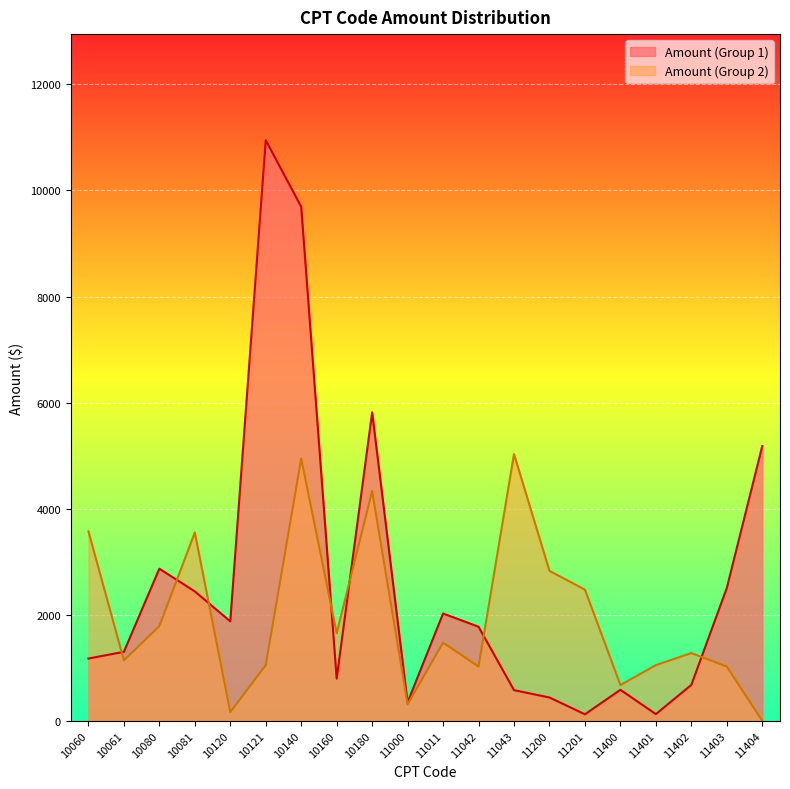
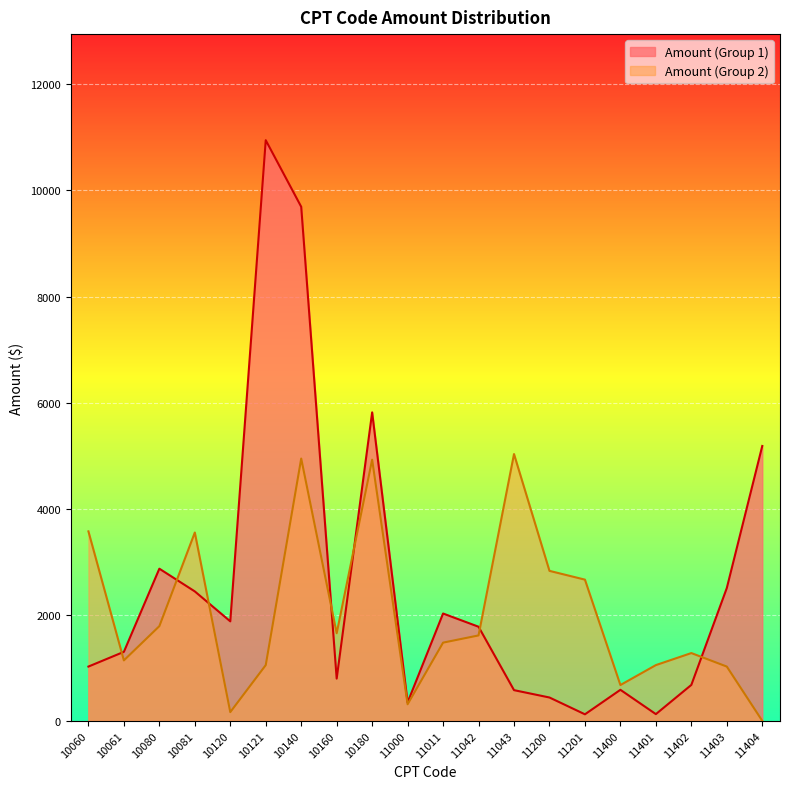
  {
    "Amount (Group 1)": {
-     "10060": 1200,
+     "10060": 1000,
      "10061": 1300,
      "10080": 2900,
      "10081": 2400,
      "10120": 1900,
      "10121": 10900,
      "10140": 9700,
      "10160": 800,
      "10180": 5800,
      "11011": 2000,
      "11042": 1800,
      "11043": 600,
      "11200": 400,
      "11201": 100,
      "11400": 600,
      "11401": 100,
      "11402": 700,
      "11403": 2500,
      "11404": 5200
    },
    "Amount (Group 2)": {
      "10060": 3600,
      "10061": 1100,
      "10080": 1800,
      "10081": 3600,
      "10120": 200,
      "10121": 1100,
      "10140": 4900,
      "10160": 1700,
-     "10180": 4300,
+     "10180": 4900,
      "11011": 1500,
-     "11042": 1000,
+     "11042": 1600,
      "11043": 5000,
      "11200": 2800,
-     "11201": 2500,
+     "11201": 2700,
      "11400": 700,
      "11401": 1100,
      "11402": 1300,
      "11403": 1000,
      "11404": 0
    }
  }
